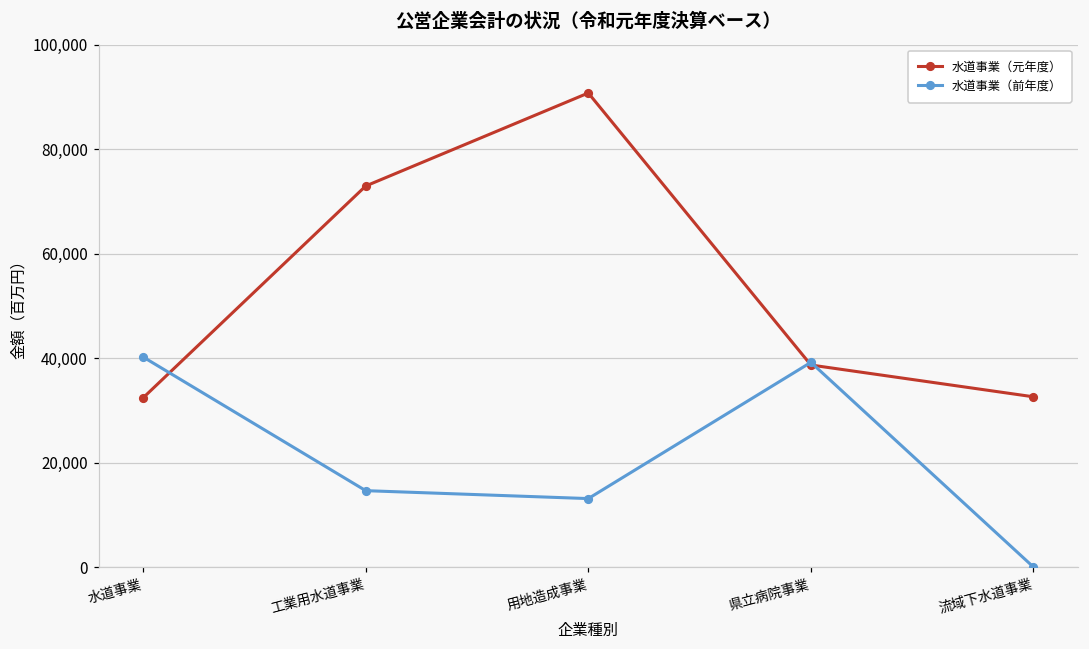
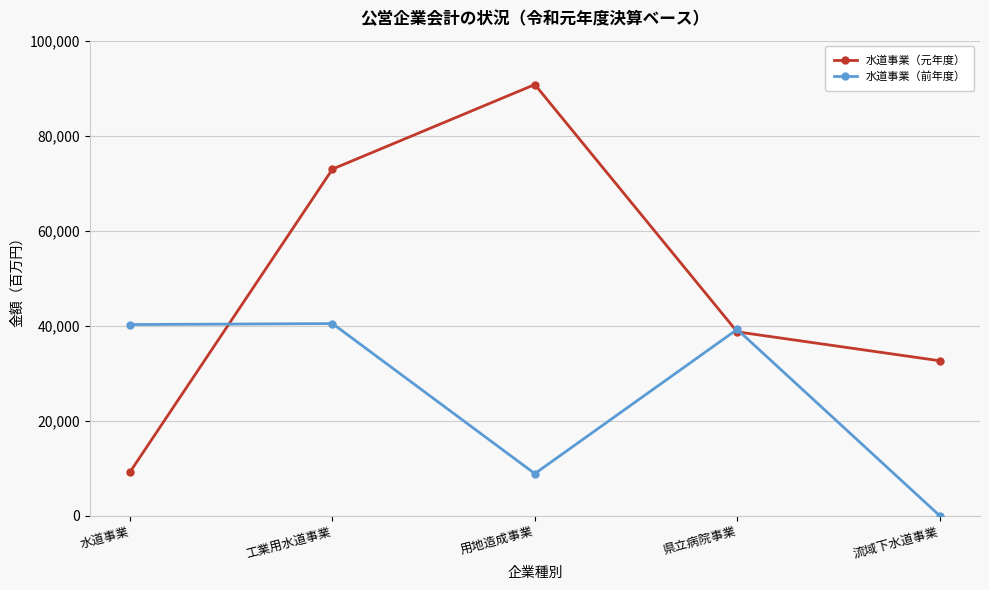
  {
    "水道事業（元年度）": {
-     "水道事業": "32,000",
+     "水道事業": "9,000",
      "工業用水道事業": "73,000",
      "用地造成事業": "91,000",
      "流域下水道事業": "33,000"
    },
    "水道事業（前年度）": {
      "水道事業": "40,000",
-     "工業用水道事業": "15,000",
-     "用地造成事業": "13,000",
+     "工業用水道事業": "40,000",
+     "用地造成事業": "9,000",
      "流域下水道事業": "0"
    }
  }
